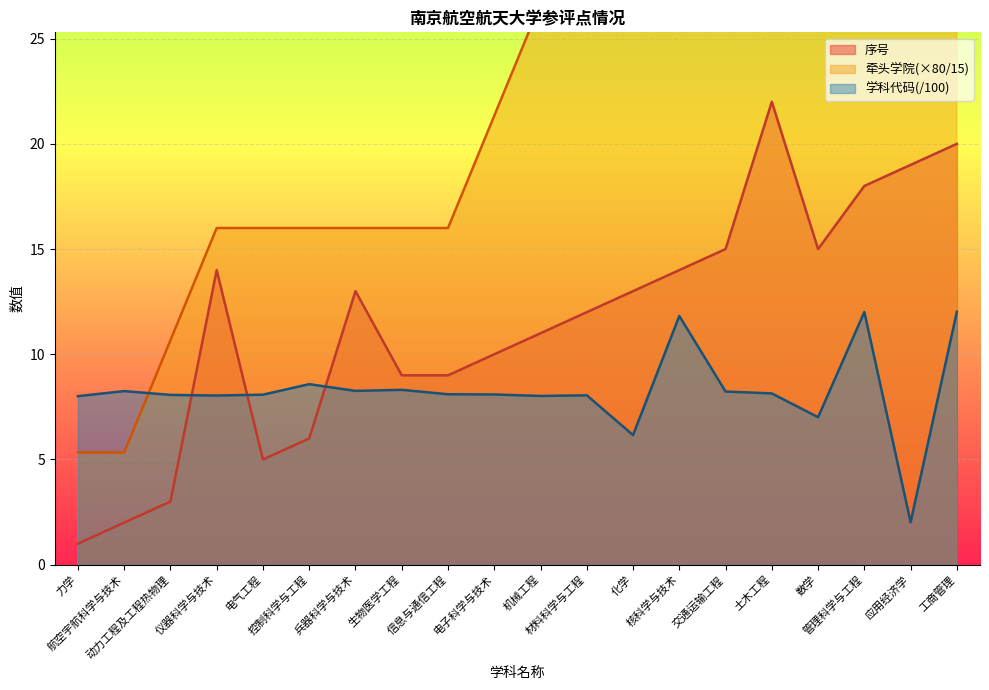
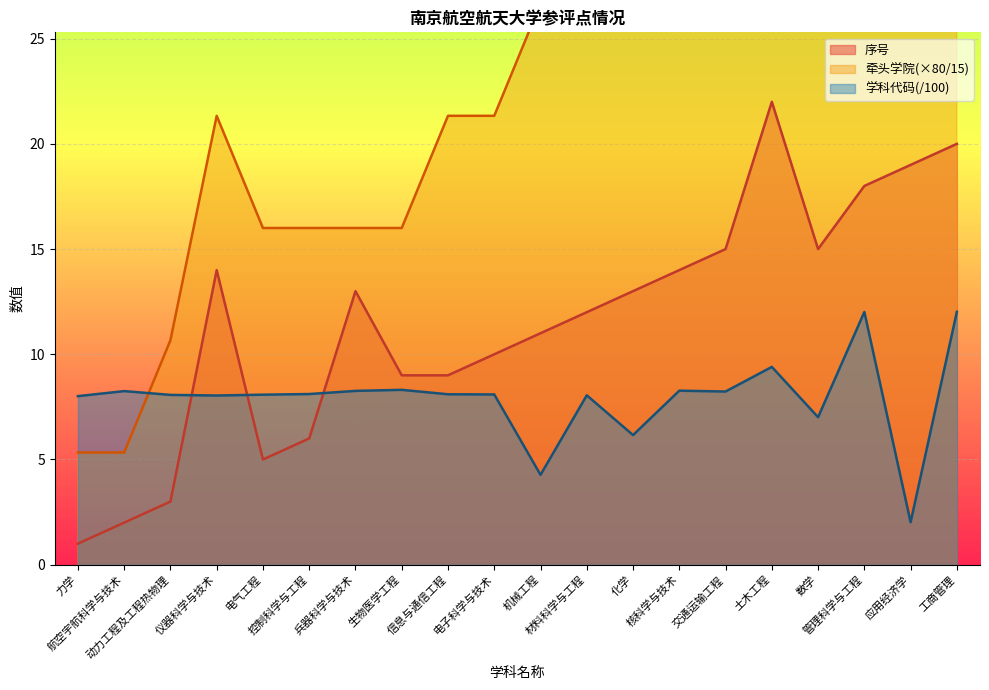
  {
    "序号": {
      "力学": 1.0,
      "航空宇航科学与技术": 2.0,
      "动力工程及工程热物理": 3.0,
      "仪器科学与技术": 14.0,
      "电气工程": 5.0,
      "控制科学与工程": 6.0,
      "兵器科学与技术": 13.0,
      "生物医学工程": 9.0,
      "信息与通信工程": 9.0,
      "电子科学与技术": 10.0,
      "机械工程": 11.0,
      "材料科学与工程": 12.0,
      "化学": 13.0,
      "核科学与技术": 14.0,
      "交通运输工程": 15.0,
      "土木工程": 22.0,
      "数学": 15.0,
      "管理科学与工程": 18.0,
      "应用经济学": 19.0,
      "工商管理": 20.0
    },
    "牵头学院(×80/15)": {
      "力学": 5.3,
      "航空宇航科学与技术": 5.3,
      "动力工程及工程热物理": 10.7,
-     "仪器科学与技术": 16.0,
+     "仪器科学与技术": 21.3,
      "电气工程": 16.0,
      "控制科学与工程": 16.0,
      "兵器科学与技术": 16.0,
      "生物医学工程": 16.0,
-     "信息与通信工程": 16.0,
+     "信息与通信工程": 21.3,
      "电子科学与技术": 21.3
    },
    "学科代码(/100)": {
      "力学": 8.0,
      "航空宇航科学与技术": 8.3,
      "动力工程及工程热物理": 8.1,
      "仪器科学与技术": 8.0,
      "电气工程": 8.1,
-     "控制科学与工程": 8.6,
+     "控制科学与工程": 8.1,
      "兵器科学与技术": 8.3,
      "生物医学工程": 8.3,
      "信息与通信工程": 8.1,
      "电子科学与技术": 8.1,
-     "机械工程": 8.0,
+     "机械工程": 4.3,
      "材料科学与工程": 8.1,
      "化学": 6.2,
-     "核科学与技术": 11.8,
+     "核科学与技术": 8.3,
      "交通运输工程": 8.2,
-     "土木工程": 8.1,
+     "土木工程": 9.4,
      "数学": 7.0,
      "管理科学与工程": 12.0,
      "应用经济学": 2.0,
      "工商管理": 12.0
    }
  }
